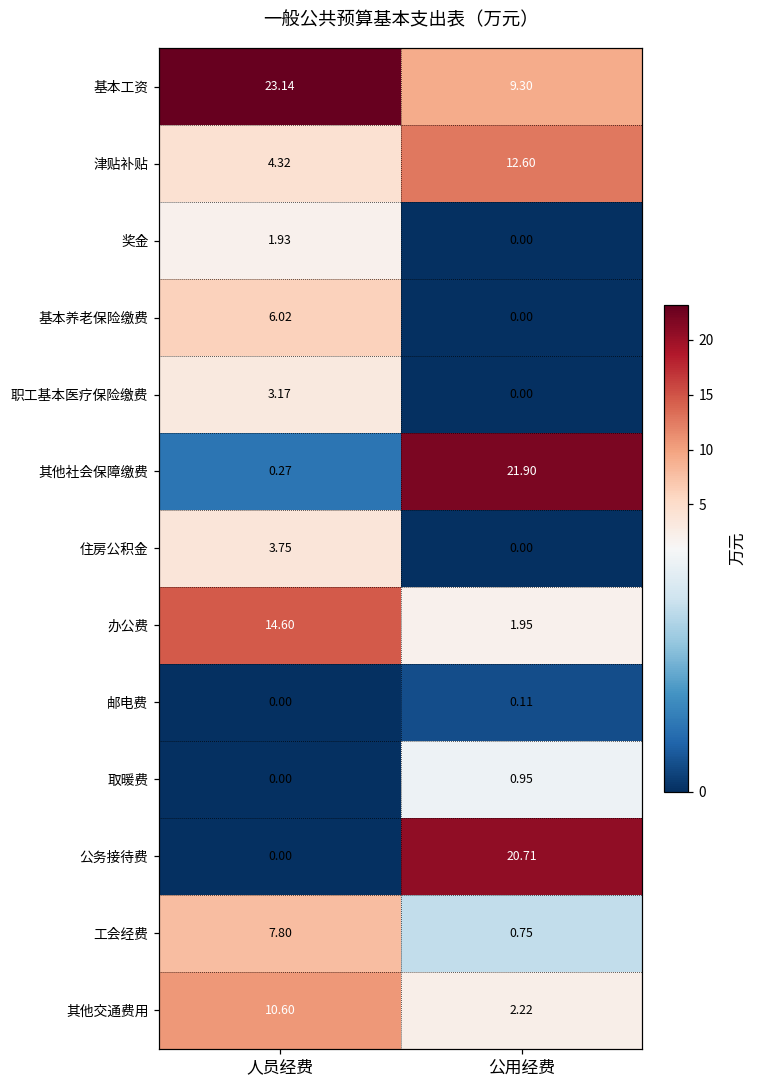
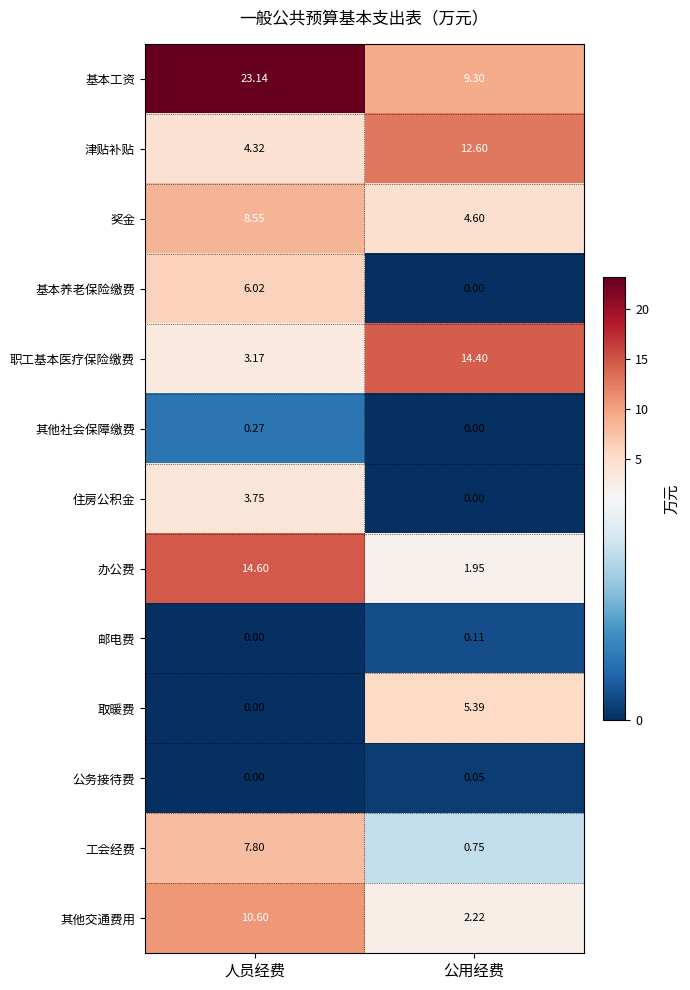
  {
    "基本工资": {
      "人员经费": 23.14,
      "公用经费": 9.30
    },
    "津贴补贴": {
      "人员经费": 4.32,
      "公用经费": 12.60
    },
    "奖金": {
-     "人员经费": 1.93,
-     "公用经费": 0.00
+     "人员经费": 8.55,
+     "公用经费": 4.60
    },
    "基本养老保险缴费": {
      "人员经费": 6.02,
      "公用经费": 0.00
    },
    "职工基本医疗保险缴费": {
      "人员经费": 3.17,
-     "公用经费": 0.00
+     "公用经费": 14.40
    },
    "其他社会保障缴费": {
      "人员经费": 0.27,
-     "公用经费": 21.90
+     "公用经费": 0.00
    },
    "住房公积金": {
      "人员经费": 3.75,
      "公用经费": 0.00
    },
    "办公费": {
      "人员经费": 14.60,
      "公用经费": 1.95
    },
    "邮电费": {
      "人员经费": 0.00,
      "公用经费": 0.11
    },
    "取暖费": {
      "人员经费": 0.00,
-     "公用经费": 0.95
+     "公用经费": 5.39
    },
    "公务接待费": {
      "人员经费": 0.00,
-     "公用经费": 20.71
+     "公用经费": 0.05
    },
    "工会经费": {
      "人员经费": 7.80,
      "公用经费": 0.75
    },
    "其他交通费用": {
      "人员经费": 10.60,
      "公用经费": 2.22
    }
  }
